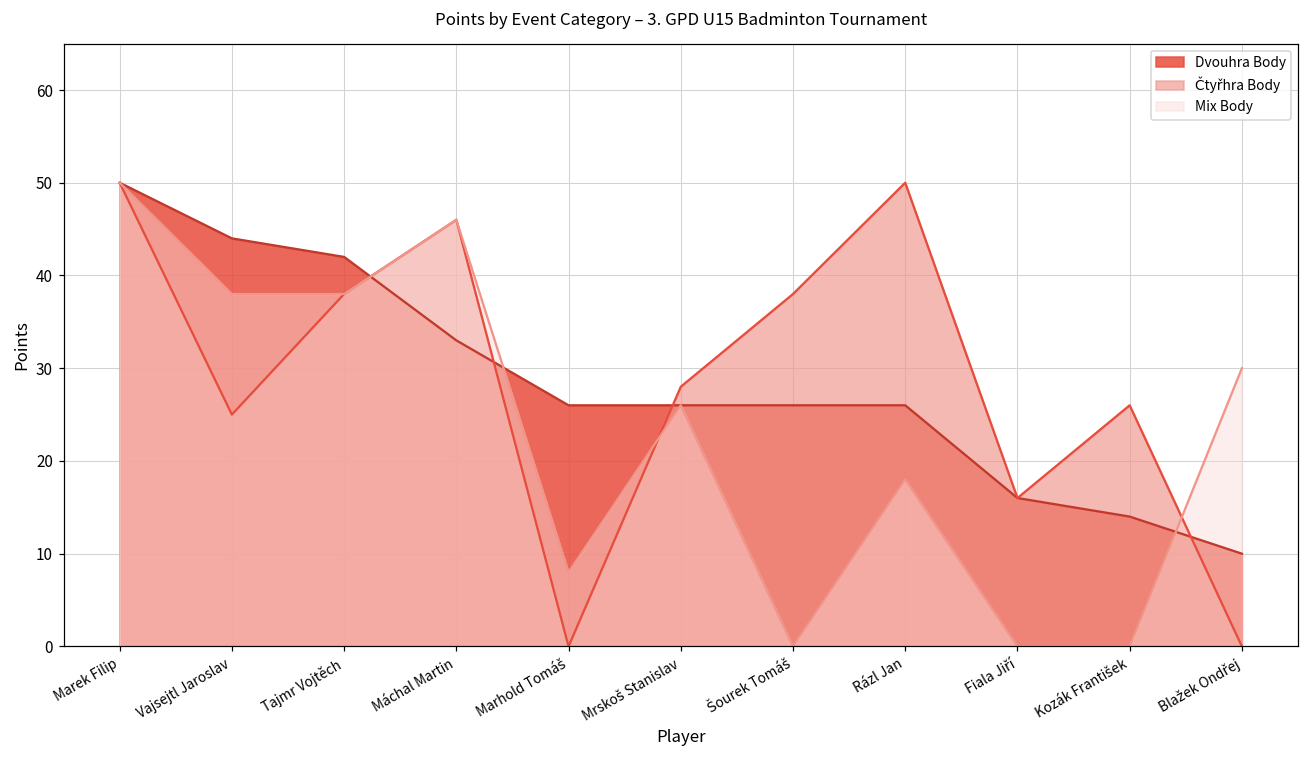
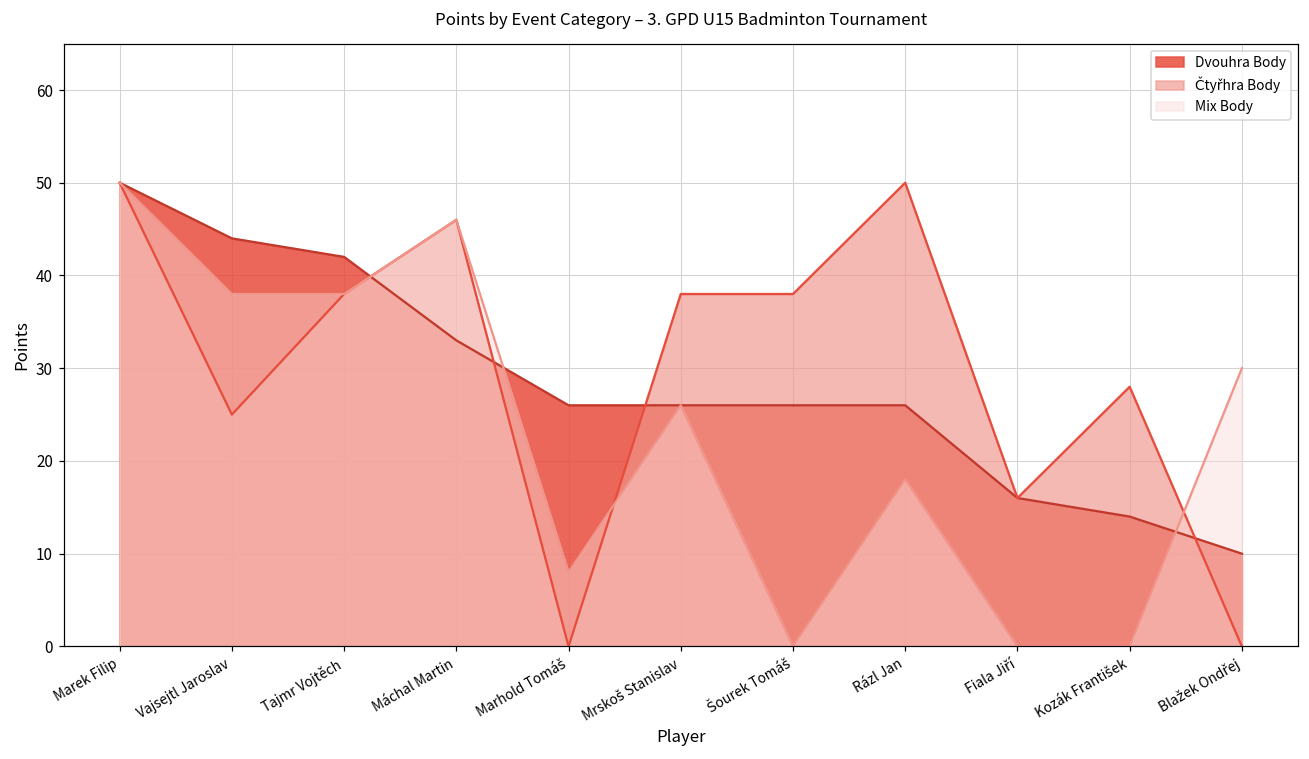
  {
    "Dvouhra Body": {
      "Vajsejtl Jaroslav": 44,
      "Tajmr Vojtěch": 42,
      "Máchal Martin": 33,
      "Marhold Tomáš": 26,
      "Šourek Tomáš": 26,
      "Rázl Jan": 26,
      "Kozák František": 14,
      "Blažek Ondřej": 10
    },
    "Čtyřhra Body": {
      "Vajsejtl Jaroslav": 25,
      "Marhold Tomáš": 0,
-     "Mrskoš Stanislav": 28,
+     "Mrskoš Stanislav": 38,
      "Šourek Tomáš": 38,
      "Rázl Jan": 50,
-     "Kozák František": 26,
+     "Kozák František": 28,
      "Blažek Ondřej": 0
    },
    "Mix Body": {
      "Vajsejtl Jaroslav": 38,
      "Marhold Tomáš": 8,
      "Šourek Tomáš": 0,
      "Rázl Jan": 18,
      "Fiala Jiří": 0,
      "Kozák František": 0,
      "Blažek Ondřej": 30
    }
  }
